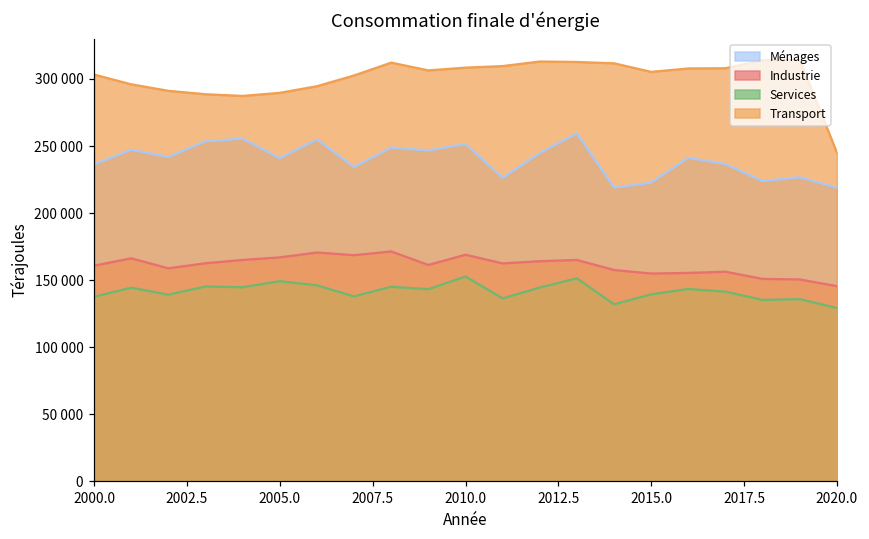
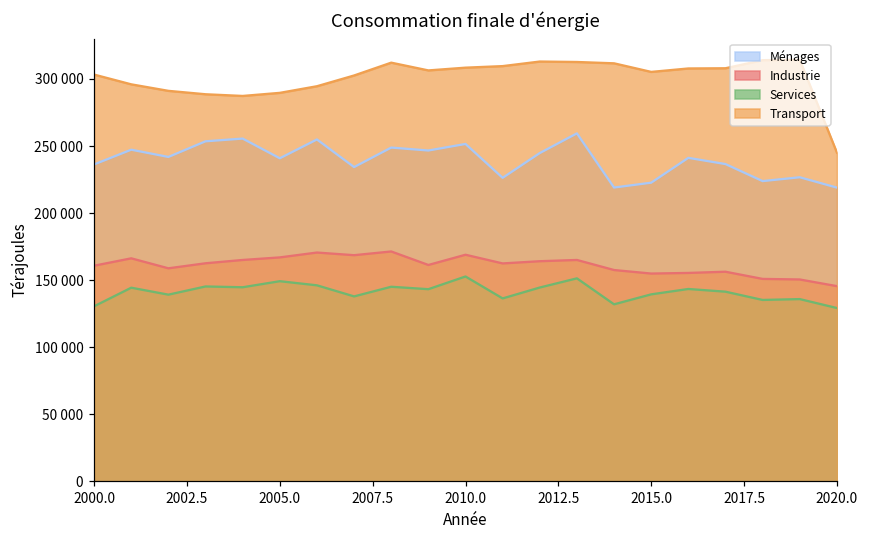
  {
    "Ménages": {
      "2000.0": 236000,
      "2005.0": 241000,
      "2010.0": 252000,
      "2015.0": 223000,
      "2020.0": 219000
    },
    "Services": {
-     "2000.0": 138000,
+     "2000.0": 131000,
      "2005.0": 149000,
      "2010.0": 153000,
      "2015.0": 139000,
      "2020.0": 129000
    }
  }
